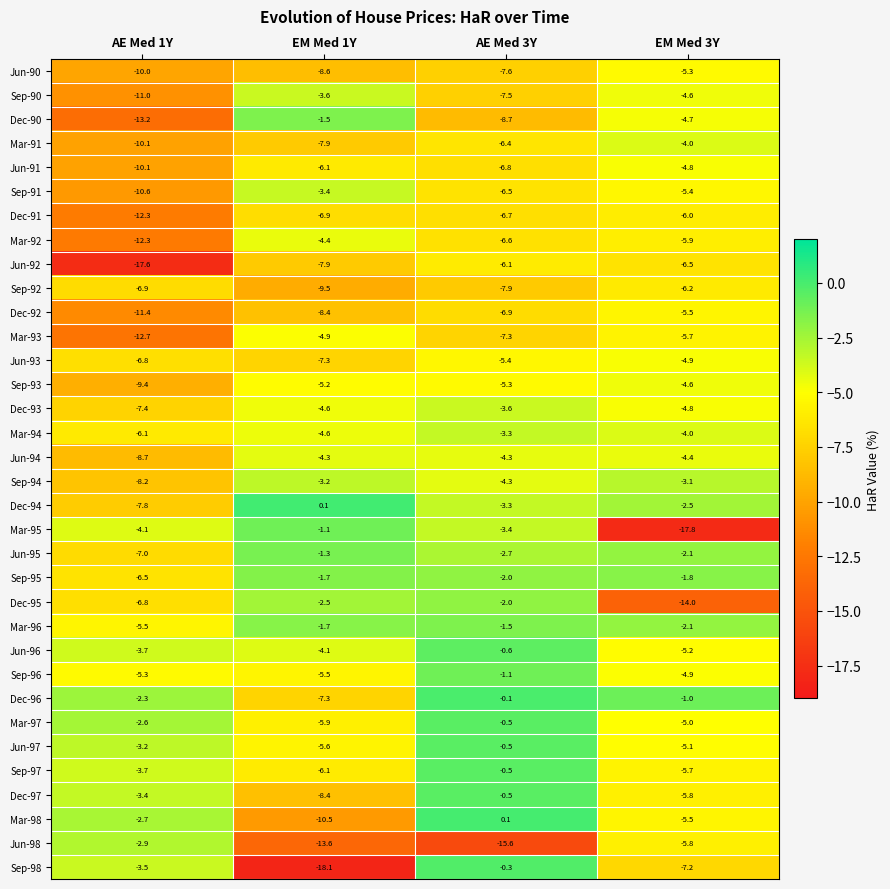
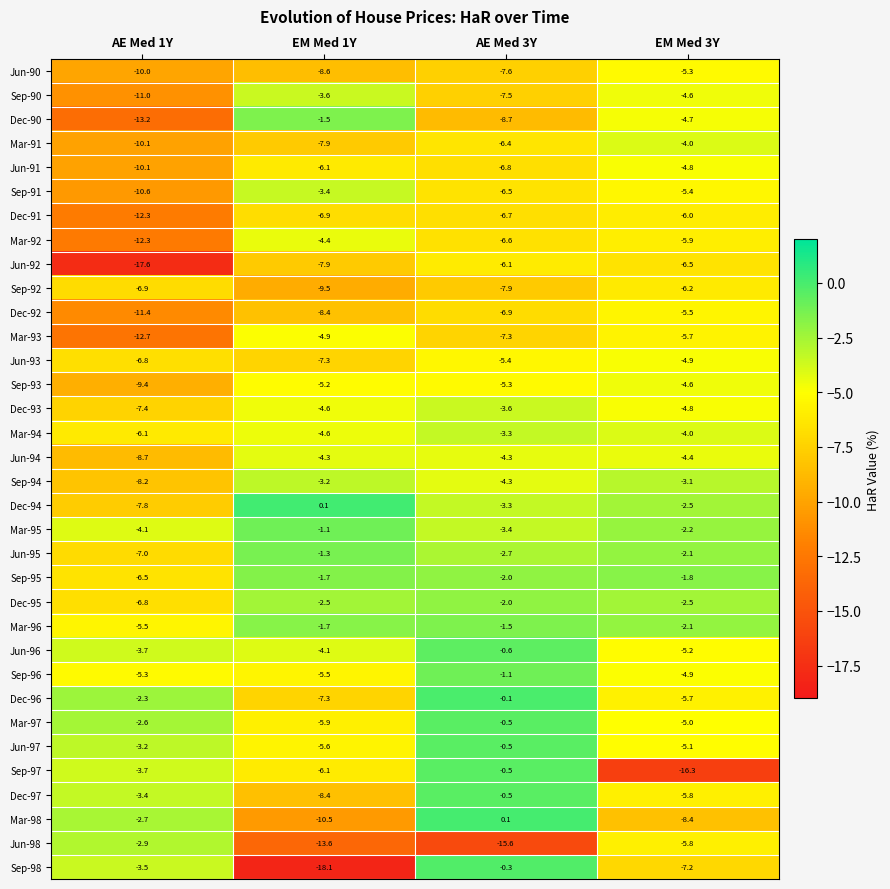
  {
    "Jun-90": {
      "AE Med 1Y": -10.0,
      "EM Med 1Y": -8.6,
      "AE Med 3Y": -7.6,
      "EM Med 3Y": -5.3
    },
    "Sep-90": {
      "AE Med 1Y": -11.0,
      "EM Med 1Y": -3.6,
      "AE Med 3Y": -7.5,
      "EM Med 3Y": -4.6
    },
    "Dec-90": {
      "AE Med 1Y": -13.2,
      "EM Med 1Y": -1.5,
      "AE Med 3Y": -8.7,
      "EM Med 3Y": -4.7
    },
    "Mar-91": {
      "AE Med 1Y": -10.1,
      "EM Med 1Y": -7.9,
      "AE Med 3Y": -6.4,
      "EM Med 3Y": -4.0
    },
    "Jun-91": {
      "AE Med 1Y": -10.1,
      "EM Med 1Y": -6.1,
      "AE Med 3Y": -6.8,
      "EM Med 3Y": -4.8
    },
    "Sep-91": {
      "AE Med 1Y": -10.6,
      "EM Med 1Y": -3.4,
      "AE Med 3Y": -6.5,
      "EM Med 3Y": -5.4
    },
    "Dec-91": {
      "AE Med 1Y": -12.3,
      "EM Med 1Y": -6.9,
      "AE Med 3Y": -6.7,
      "EM Med 3Y": -6.0
    },
    "Mar-92": {
      "AE Med 1Y": -12.3,
      "EM Med 1Y": -4.4,
      "AE Med 3Y": -6.6,
      "EM Med 3Y": -5.9
    },
    "Jun-92": {
      "AE Med 1Y": -17.6,
      "EM Med 1Y": -7.9,
      "AE Med 3Y": -6.1,
      "EM Med 3Y": -6.5
    },
    "Sep-92": {
      "AE Med 1Y": -6.9,
      "EM Med 1Y": -9.5,
      "AE Med 3Y": -7.9,
      "EM Med 3Y": -6.2
    },
    "Dec-92": {
      "AE Med 1Y": -11.4,
      "EM Med 1Y": -8.4,
      "AE Med 3Y": -6.9,
      "EM Med 3Y": -5.5
    },
    "Mar-93": {
      "AE Med 1Y": -12.7,
      "EM Med 1Y": -4.9,
      "AE Med 3Y": -7.3,
      "EM Med 3Y": -5.7
    },
    "Jun-93": {
      "AE Med 1Y": -6.8,
      "EM Med 1Y": -7.3,
      "AE Med 3Y": -5.4,
      "EM Med 3Y": -4.9
    },
    "Sep-93": {
      "AE Med 1Y": -9.4,
      "EM Med 1Y": -5.2,
      "AE Med 3Y": -5.3,
      "EM Med 3Y": -4.6
    },
    "Dec-93": {
      "AE Med 1Y": -7.4,
      "EM Med 1Y": -4.6,
      "AE Med 3Y": -3.6,
      "EM Med 3Y": -4.8
    },
    "Mar-94": {
      "AE Med 1Y": -6.1,
      "EM Med 1Y": -4.6,
      "AE Med 3Y": -3.3,
      "EM Med 3Y": -4.0
    },
    "Jun-94": {
      "AE Med 1Y": -8.7,
      "EM Med 1Y": -4.3,
      "AE Med 3Y": -4.3,
      "EM Med 3Y": -4.4
    },
    "Sep-94": {
      "AE Med 1Y": -8.2,
      "EM Med 1Y": -3.2,
      "AE Med 3Y": -4.3,
      "EM Med 3Y": -3.1
    },
    "Dec-94": {
      "AE Med 1Y": -7.8,
      "EM Med 1Y": 0.1,
      "AE Med 3Y": -3.3,
      "EM Med 3Y": -2.5
    },
    "Mar-95": {
      "AE Med 1Y": -4.1,
      "EM Med 1Y": -1.1,
      "AE Med 3Y": -3.4,
-     "EM Med 3Y": -17.8
+     "EM Med 3Y": -2.2
    },
    "Jun-95": {
      "AE Med 1Y": -7.0,
      "EM Med 1Y": -1.3,
      "AE Med 3Y": -2.7,
      "EM Med 3Y": -2.1
    },
    "Sep-95": {
      "AE Med 1Y": -6.5,
      "EM Med 1Y": -1.7,
      "AE Med 3Y": -2.0,
      "EM Med 3Y": -1.8
    },
    "Dec-95": {
      "AE Med 1Y": -6.8,
      "EM Med 1Y": -2.5,
      "AE Med 3Y": -2.0,
-     "EM Med 3Y": -14.0
+     "EM Med 3Y": -2.5
    },
    "Mar-96": {
      "AE Med 1Y": -5.5,
      "EM Med 1Y": -1.7,
      "AE Med 3Y": -1.5,
      "EM Med 3Y": -2.1
    },
    "Jun-96": {
      "AE Med 1Y": -3.7,
      "EM Med 1Y": -4.1,
      "AE Med 3Y": -0.6,
      "EM Med 3Y": -5.2
    },
    "Sep-96": {
      "AE Med 1Y": -5.3,
      "EM Med 1Y": -5.5,
      "AE Med 3Y": -1.1,
      "EM Med 3Y": -4.9
    },
    "Dec-96": {
      "AE Med 1Y": -2.3,
      "EM Med 1Y": -7.3,
      "AE Med 3Y": -0.1,
-     "EM Med 3Y": -1.0
+     "EM Med 3Y": -5.7
    },
    "Mar-97": {
      "AE Med 1Y": -2.6,
      "EM Med 1Y": -5.9,
      "AE Med 3Y": -0.5,
      "EM Med 3Y": -5.0
    },
    "Jun-97": {
      "AE Med 1Y": -3.2,
      "EM Med 1Y": -5.6,
      "AE Med 3Y": -0.5,
      "EM Med 3Y": -5.1
    },
    "Sep-97": {
      "AE Med 1Y": -3.7,
      "EM Med 1Y": -6.1,
      "AE Med 3Y": -0.5,
-     "EM Med 3Y": -5.7
+     "EM Med 3Y": -16.3
    },
    "Dec-97": {
      "AE Med 1Y": -3.4,
      "EM Med 1Y": -8.4,
      "AE Med 3Y": -0.5,
      "EM Med 3Y": -5.8
    },
    "Mar-98": {
      "AE Med 1Y": -2.7,
      "EM Med 1Y": -10.5,
      "AE Med 3Y": 0.1,
-     "EM Med 3Y": -5.5
+     "EM Med 3Y": -8.4
    },
    "Jun-98": {
      "AE Med 1Y": -2.9,
      "EM Med 1Y": -13.6,
      "AE Med 3Y": -15.6,
      "EM Med 3Y": -5.8
    },
    "Sep-98": {
      "AE Med 1Y": -3.5,
      "EM Med 1Y": -18.1,
      "AE Med 3Y": -0.3,
      "EM Med 3Y": -7.2
    }
  }
